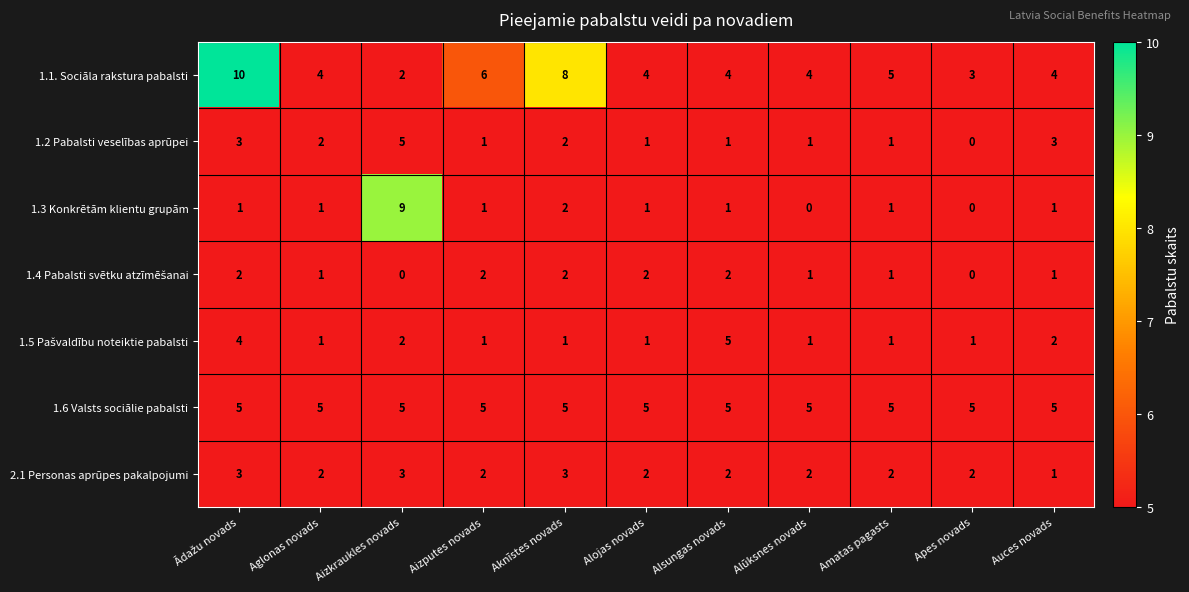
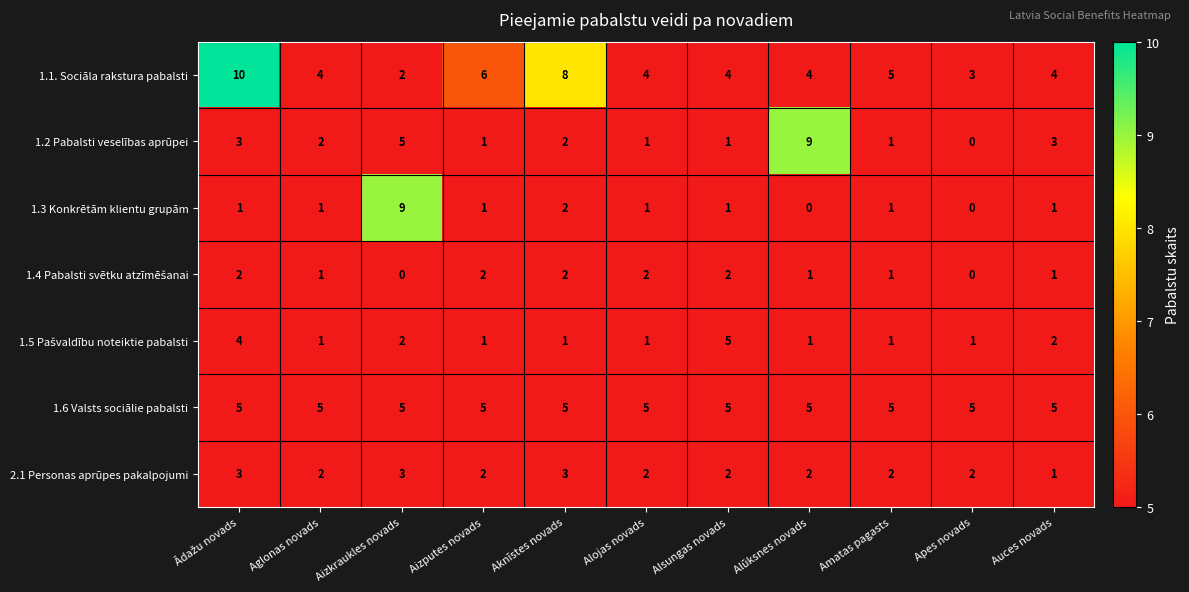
  {
    "1.1. Sociāla rakstura pabalsti": {
      "Ādažu novads": 10,
      "Aglonas novads": 4,
      "Aizkraukles novads": 2,
      "Aizputes novads": 6,
      "Aknīstes novads": 8,
      "Alojas novads": 4,
      "Alsungas novads": 4,
      "Alūksnes novads": 4,
      "Amatas pagasts": 5,
      "Apes novads": 3,
      "Auces novads": 4
    },
    "1.2 Pabalsti veselības aprūpei": {
      "Ādažu novads": 3,
      "Aglonas novads": 2,
      "Aizkraukles novads": 5,
      "Aizputes novads": 1,
      "Aknīstes novads": 2,
      "Alojas novads": 1,
      "Alsungas novads": 1,
-     "Alūksnes novads": 1,
+     "Alūksnes novads": 9,
      "Amatas pagasts": 1,
      "Apes novads": 0,
      "Auces novads": 3
    },
    "1.3 Konkrētām klientu grupām": {
      "Ādažu novads": 1,
      "Aglonas novads": 1,
      "Aizkraukles novads": 9,
      "Aizputes novads": 1,
      "Aknīstes novads": 2,
      "Alojas novads": 1,
      "Alsungas novads": 1,
      "Alūksnes novads": 0,
      "Amatas pagasts": 1,
      "Apes novads": 0,
      "Auces novads": 1
    },
    "1.4 Pabalsti svētku atzīmēšanai": {
      "Ādažu novads": 2,
      "Aglonas novads": 1,
      "Aizkraukles novads": 0,
      "Aizputes novads": 2,
      "Aknīstes novads": 2,
      "Alojas novads": 2,
      "Alsungas novads": 2,
      "Alūksnes novads": 1,
      "Amatas pagasts": 1,
      "Apes novads": 0,
      "Auces novads": 1
    },
    "1.5 Pašvaldību noteiktie pabalsti": {
      "Ādažu novads": 4,
      "Aglonas novads": 1,
      "Aizkraukles novads": 2,
      "Aizputes novads": 1,
      "Aknīstes novads": 1,
      "Alojas novads": 1,
      "Alsungas novads": 5,
      "Alūksnes novads": 1,
      "Amatas pagasts": 1,
      "Apes novads": 1,
      "Auces novads": 2
    },
    "1.6 Valsts sociālie pabalsti": {
      "Ādažu novads": 5,
      "Aglonas novads": 5,
      "Aizkraukles novads": 5,
      "Aizputes novads": 5,
      "Aknīstes novads": 5,
      "Alojas novads": 5,
      "Alsungas novads": 5,
      "Alūksnes novads": 5,
      "Amatas pagasts": 5,
      "Apes novads": 5,
      "Auces novads": 5
    },
    "2.1 Personas aprūpes pakalpojumi": {
      "Ādažu novads": 3,
      "Aglonas novads": 2,
      "Aizkraukles novads": 3,
      "Aizputes novads": 2,
      "Aknīstes novads": 3,
      "Alojas novads": 2,
      "Alsungas novads": 2,
      "Alūksnes novads": 2,
      "Amatas pagasts": 2,
      "Apes novads": 2,
      "Auces novads": 1
    }
  }
